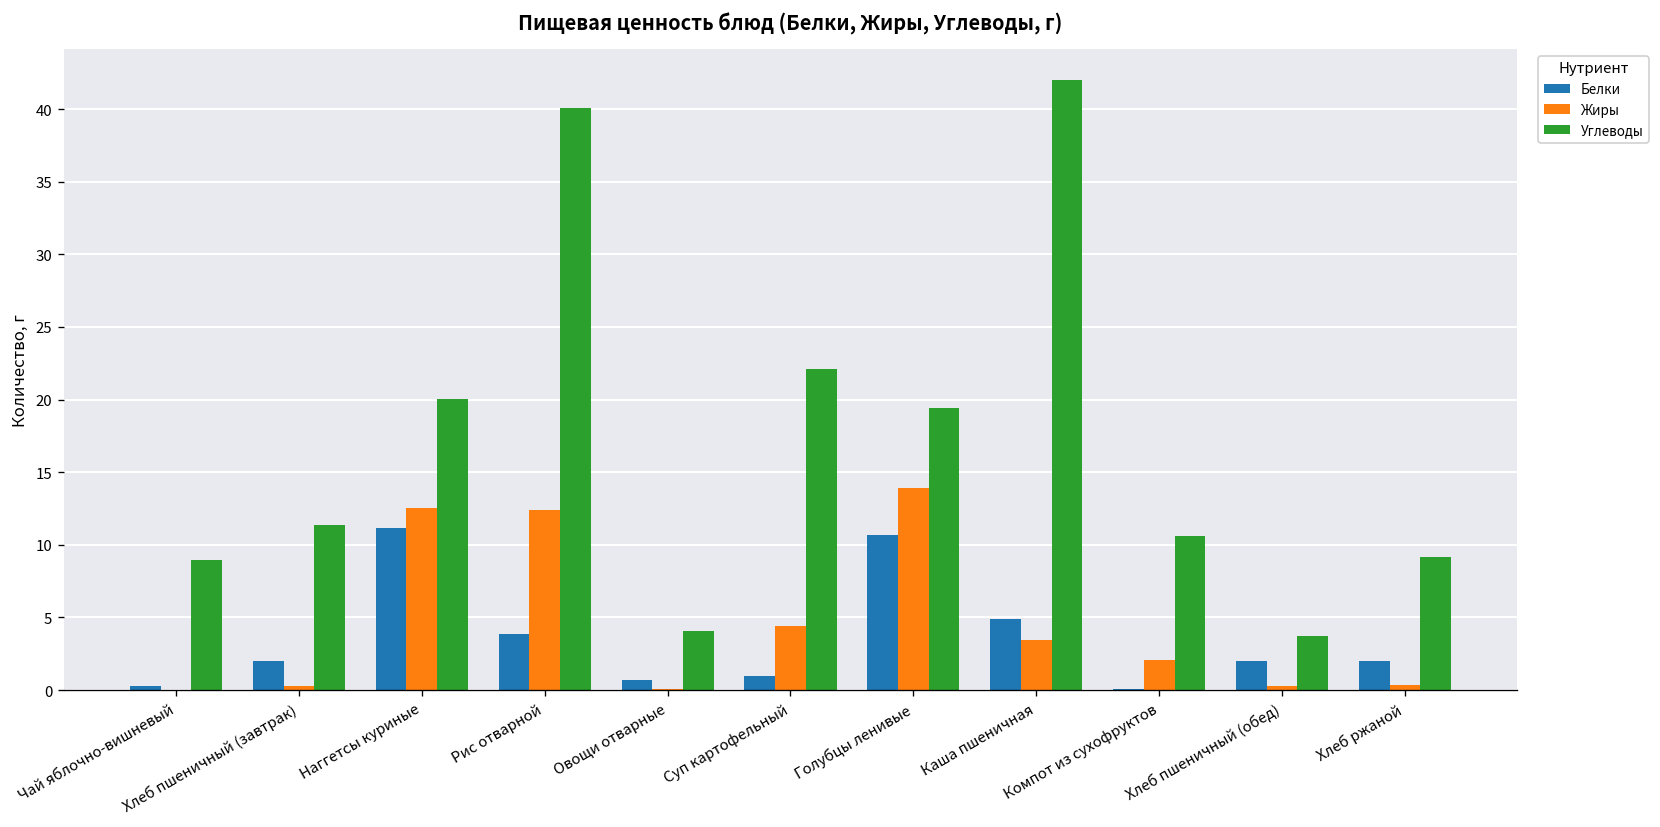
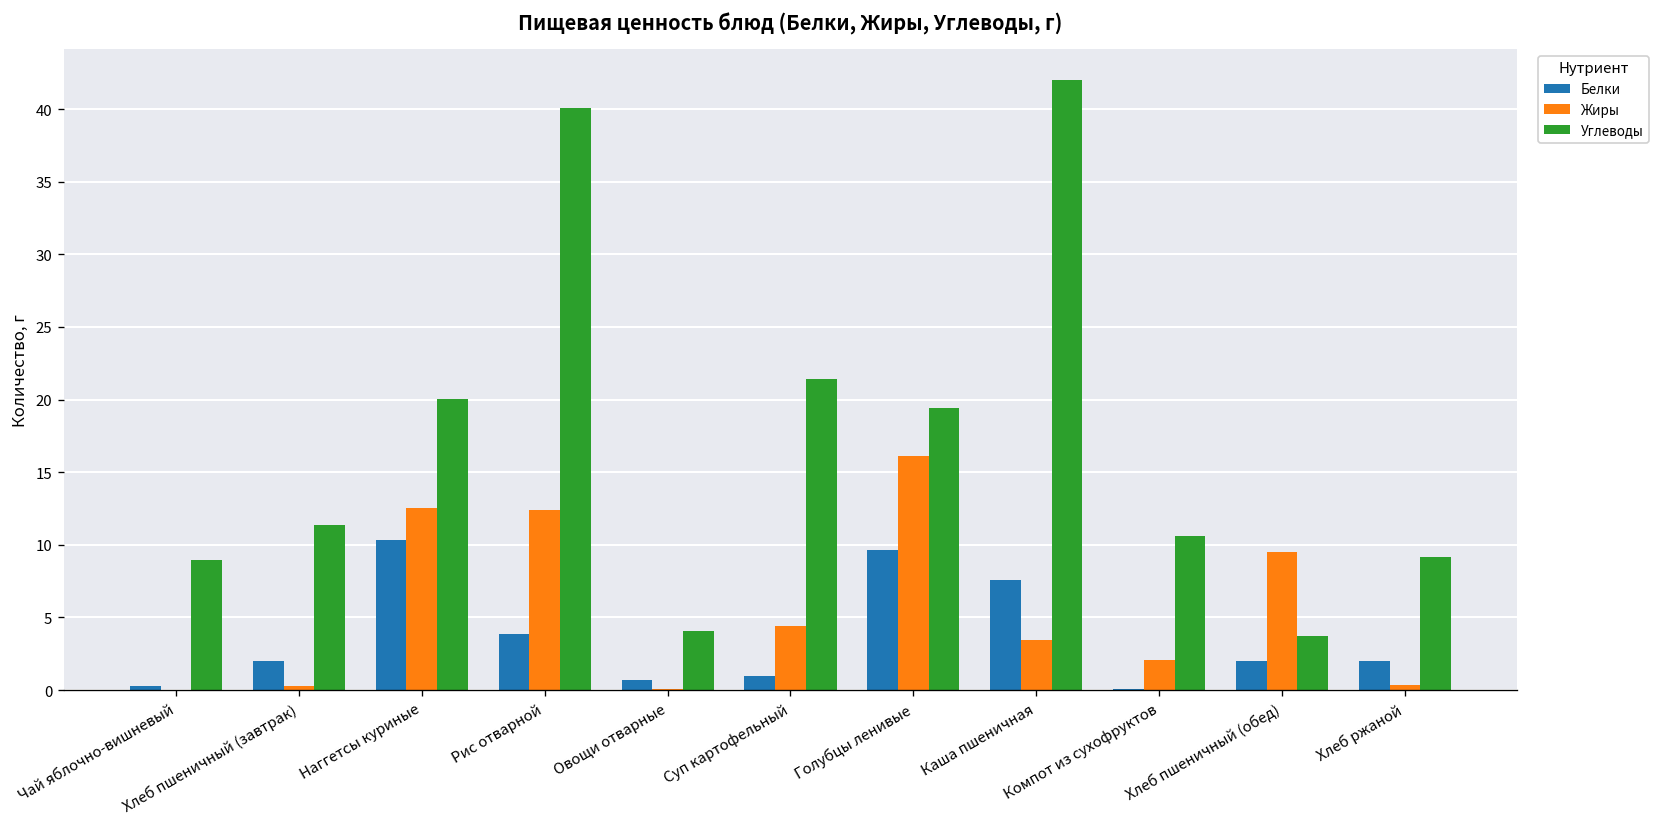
  {
    "Белки": {
      "Чай яблочно-вишневый": 0.3,
      "Хлеб пшеничный (завтрак)": 2.0,
-     "Наггетсы куриные": 11.1,
+     "Наггетсы куриные": 10.3,
      "Рис отварной": 3.9,
      "Овощи отварные": 0.7,
      "Суп картофельный": 1.0,
-     "Голубцы ленивые": 10.7,
-     "Каша пшеничная": 4.9,
+     "Голубцы ленивые": 9.6,
+     "Каша пшеничная": 7.6,
      "Хлеб пшеничный (обед)": 2.0,
      "Хлеб ржаной": 2.0
    },
    "Жиры": {
      "Хлеб пшеничный (завтрак)": 0.3,
      "Наггетсы куриные": 12.6,
      "Рис отварной": 12.4,
      "Суп картофельный": 4.4,
-     "Голубцы ленивые": 13.9,
+     "Голубцы ленивые": 16.1,
      "Каша пшеничная": 3.4,
      "Компот из сухофруктов": 2.1,
-     "Хлеб пшеничный (обед)": 0.3,
+     "Хлеб пшеничный (обед)": 9.5,
      "Хлеб ржаной": 0.4
    },
    "Углеводы": {
      "Чай яблочно-вишневый": 9.0,
      "Хлеб пшеничный (завтрак)": 11.4,
      "Наггетсы куриные": 20.0,
      "Рис отварной": 40.1,
      "Овощи отварные": 4.1,
-     "Суп картофельный": 22.1,
+     "Суп картофельный": 21.4,
      "Голубцы ленивые": 19.4,
      "Каша пшеничная": 42.0,
      "Компот из сухофруктов": 10.6,
      "Хлеб пшеничный (обед)": 3.7,
      "Хлеб ржаной": 9.2
    }
  }
